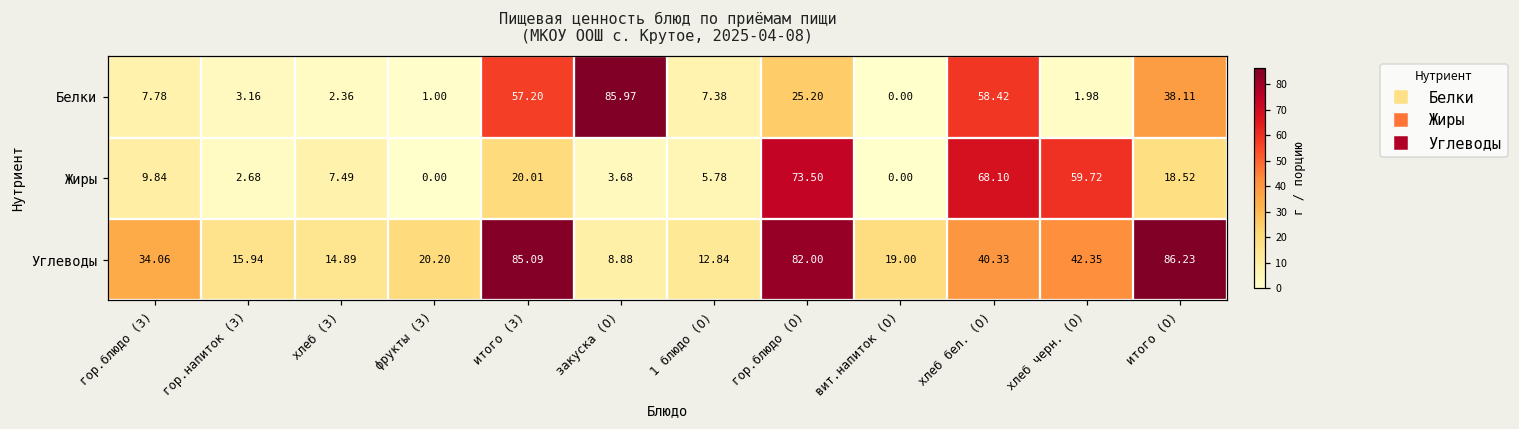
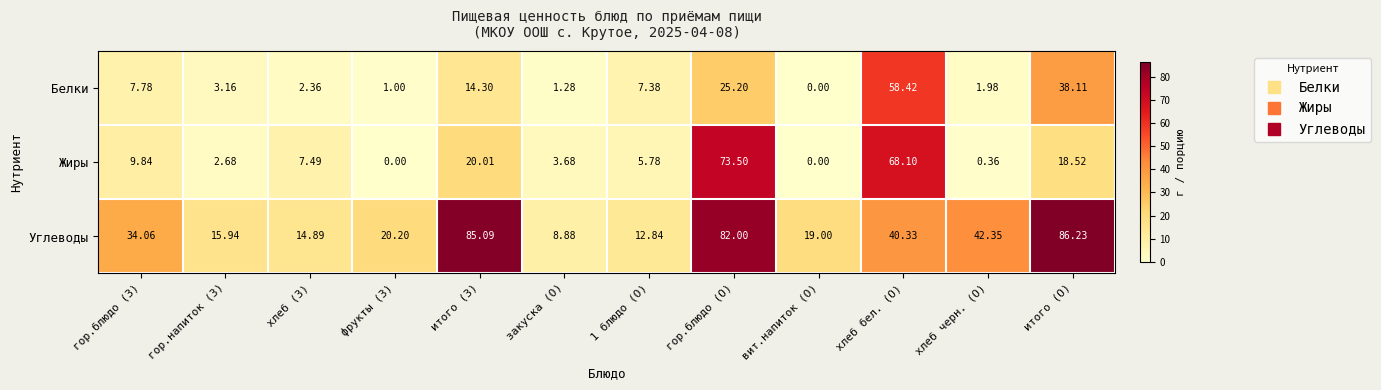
  {
    "Белки": {
      "гор.блюдо (З)": 7.78,
      "гор.напиток (З)": 3.16,
      "хлеб (З)": 2.36,
      "фрукты (З)": 1.00,
-     "итого (З)": 57.20,
-     "закуска (О)": 85.97,
+     "итого (З)": 14.30,
+     "закуска (О)": 1.28,
      "1 блюдо (О)": 7.38,
      "гор.блюдо (О)": 25.20,
      "вит.напиток (О)": 0.00,
      "хлеб бел. (О)": 58.42,
      "хлеб черн. (О)": 1.98,
      "итого (О)": 38.11
    },
    "Жиры": {
      "гор.блюдо (З)": 9.84,
      "гор.напиток (З)": 2.68,
      "хлеб (З)": 7.49,
      "фрукты (З)": 0.00,
      "итого (З)": 20.01,
      "закуска (О)": 3.68,
      "1 блюдо (О)": 5.78,
      "гор.блюдо (О)": 73.50,
      "вит.напиток (О)": 0.00,
      "хлеб бел. (О)": 68.10,
-     "хлеб черн. (О)": 59.72,
+     "хлеб черн. (О)": 0.36,
      "итого (О)": 18.52
    },
    "Углеводы": {
      "гор.блюдо (З)": 34.06,
      "гор.напиток (З)": 15.94,
      "хлеб (З)": 14.89,
      "фрукты (З)": 20.20,
      "итого (З)": 85.09,
      "закуска (О)": 8.88,
      "1 блюдо (О)": 12.84,
      "гор.блюдо (О)": 82.00,
      "вит.напиток (О)": 19.00,
      "хлеб бел. (О)": 40.33,
      "хлеб черн. (О)": 42.35,
      "итого (О)": 86.23
    }
  }
